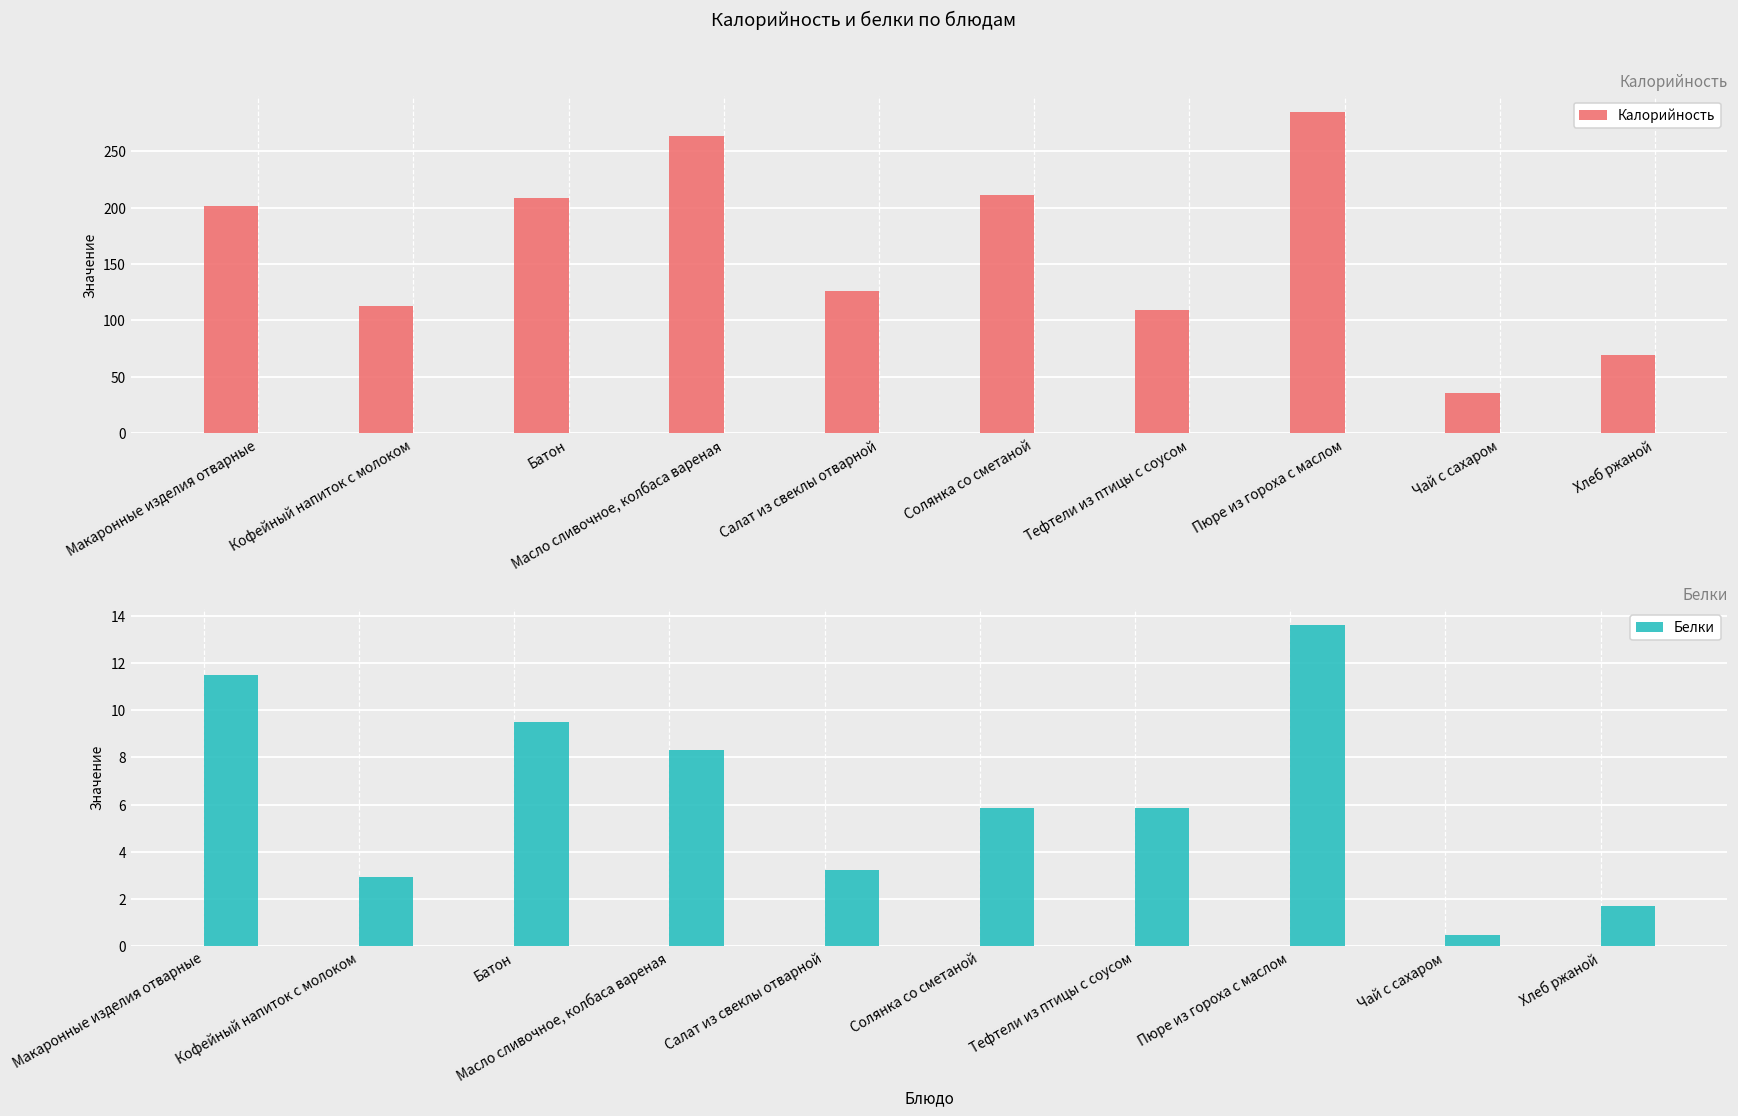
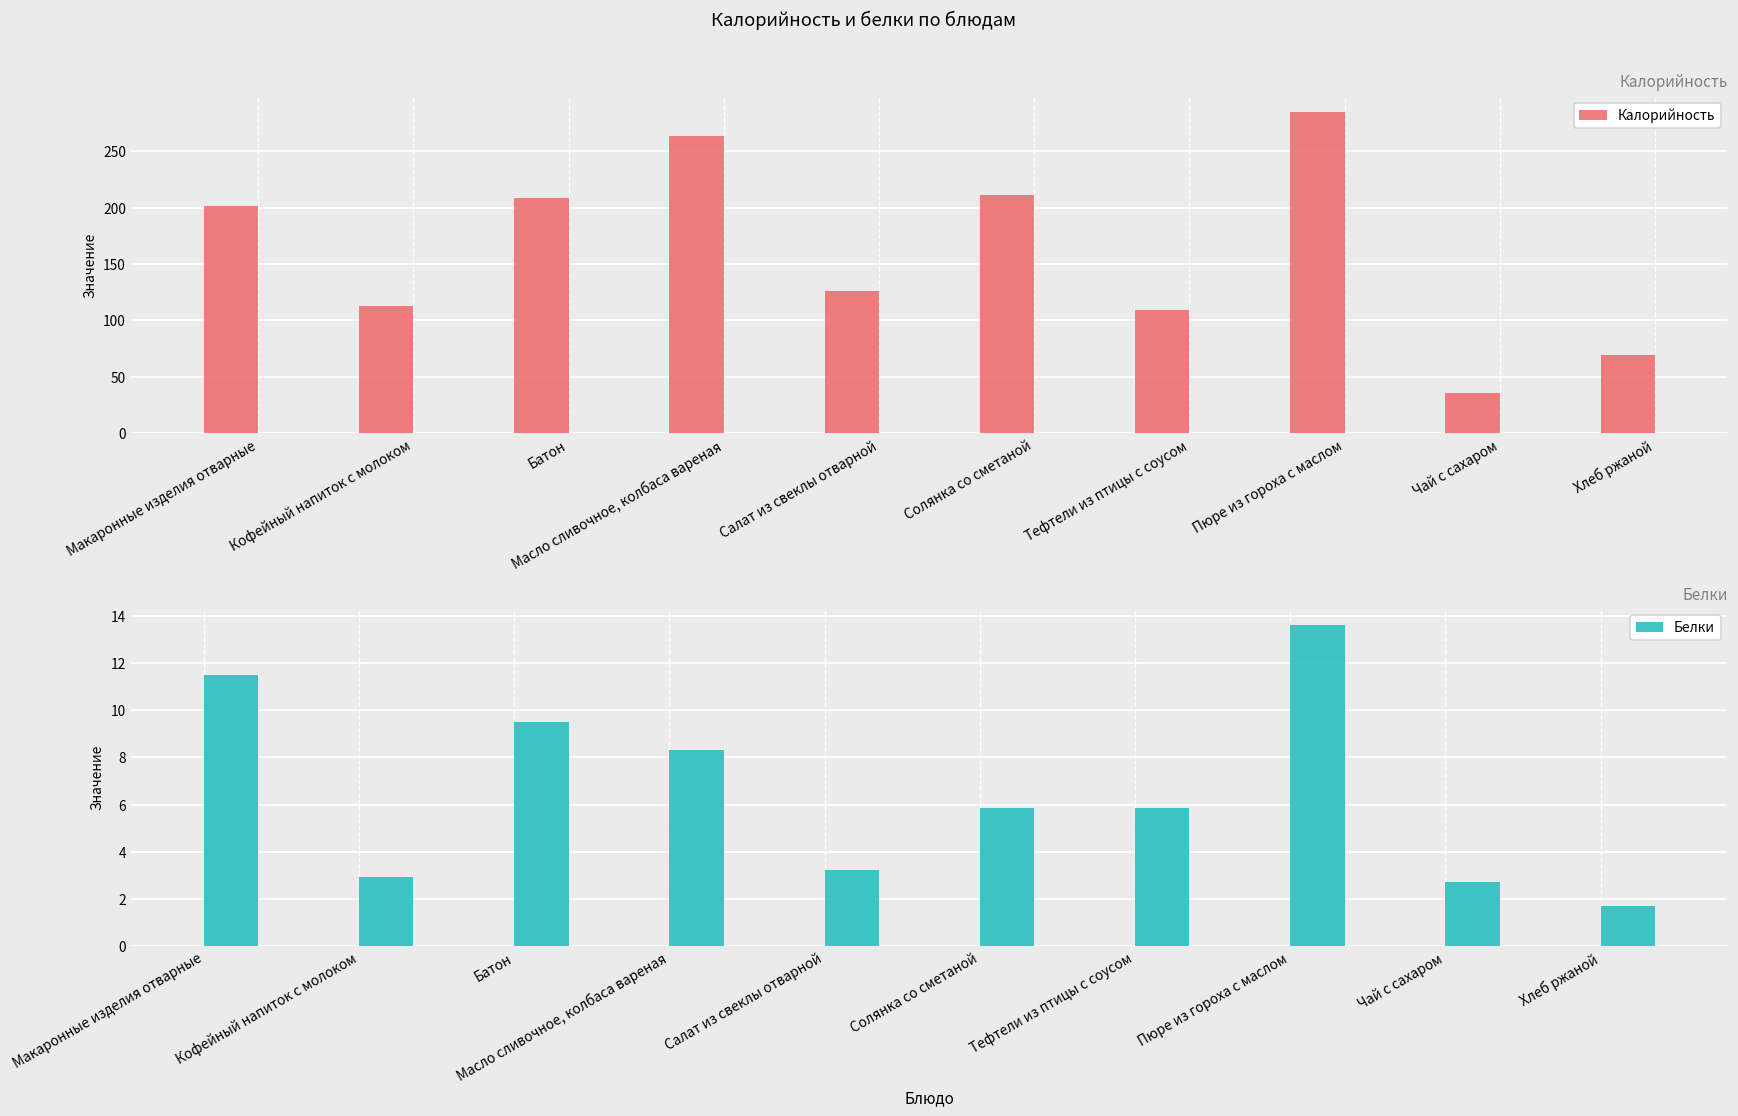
  {
    "Калорийность": {
      "Макаронные изделия отварные": 202,
      "Кофейный напиток с молоком": 113,
      "Батон": 208,
      "Масло сливочное, колбаса вареная": 264,
      "Салат из свеклы отварной": 126,
      "Солянка со сметаной": 211,
      "Тефтели из птицы с соусом": 110,
      "Пюре из гороха с маслом": 285,
      "Чай с сахаром": 36,
      "Хлеб ржаной": 69
    },
    "Белки": {
      "Макаронные изделия отварные": 11.5,
      "Кофейный напиток с молоком": 2.9,
      "Батон": 9.5,
      "Масло сливочное, колбаса вареная": 8.3,
      "Салат из свеклы отварной": 3.2,
      "Солянка со сметаной": 5.9,
      "Тефтели из птицы с соусом": 5.9,
      "Пюре из гороха с маслом": 13.6,
-     "Чай с сахаром": 0.4,
+     "Чай с сахаром": 2.7,
      "Хлеб ржаной": 1.7
    }
  }
